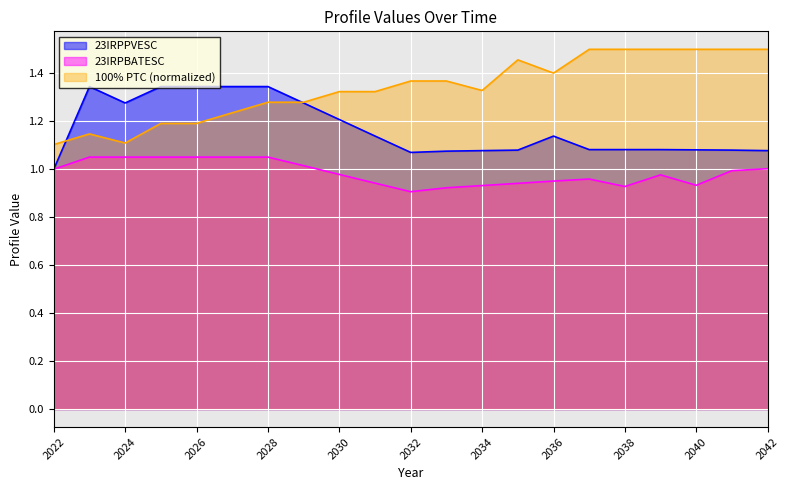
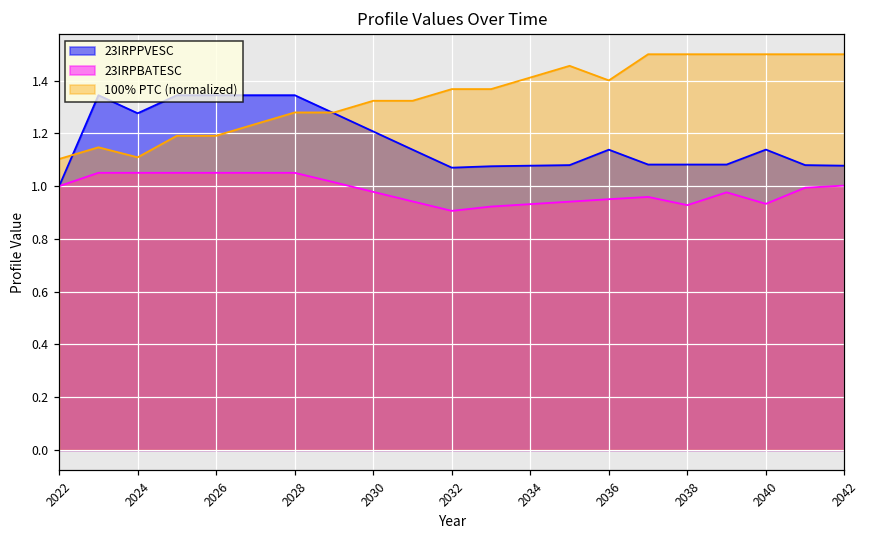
  {
    "23IRPPVESC": {
      "2024": 1.28,
      "2028": 1.34,
      "2030": 1.21,
      "2032": 1.07,
      "2034": 1.08,
      "2036": 1.14,
      "2038": 1.08,
-     "2040": 1.08,
+     "2040": 1.14,
      "2042": 1.08
    },
    "23IRPBATESC": {
      "2024": 1.05,
      "2026": 1.05,
      "2028": 1.05,
      "2030": 0.98,
      "2032": 0.91,
      "2034": 0.93,
      "2036": 0.95,
      "2038": 0.93,
      "2040": 0.93,
      "2042": 1.00
    },
    "100% PTC (normalized)": {
      "2022": 1.10,
      "2024": 1.11,
      "2026": 1.19,
      "2028": 1.28,
      "2030": 1.32,
      "2032": 1.37,
-     "2034": 1.33,
+     "2034": 1.41,
      "2036": 1.40,
      "2038": 1.50,
      "2040": 1.50,
      "2042": 1.50
    }
  }
